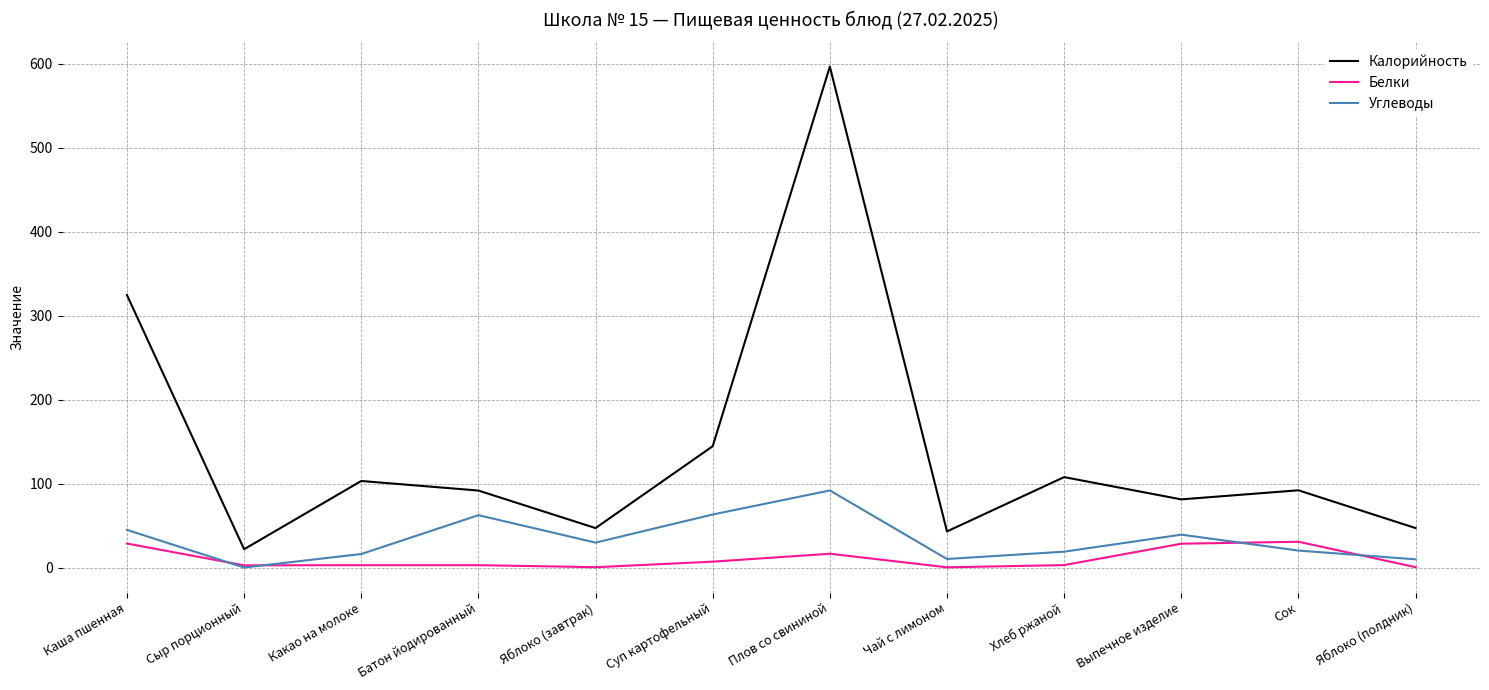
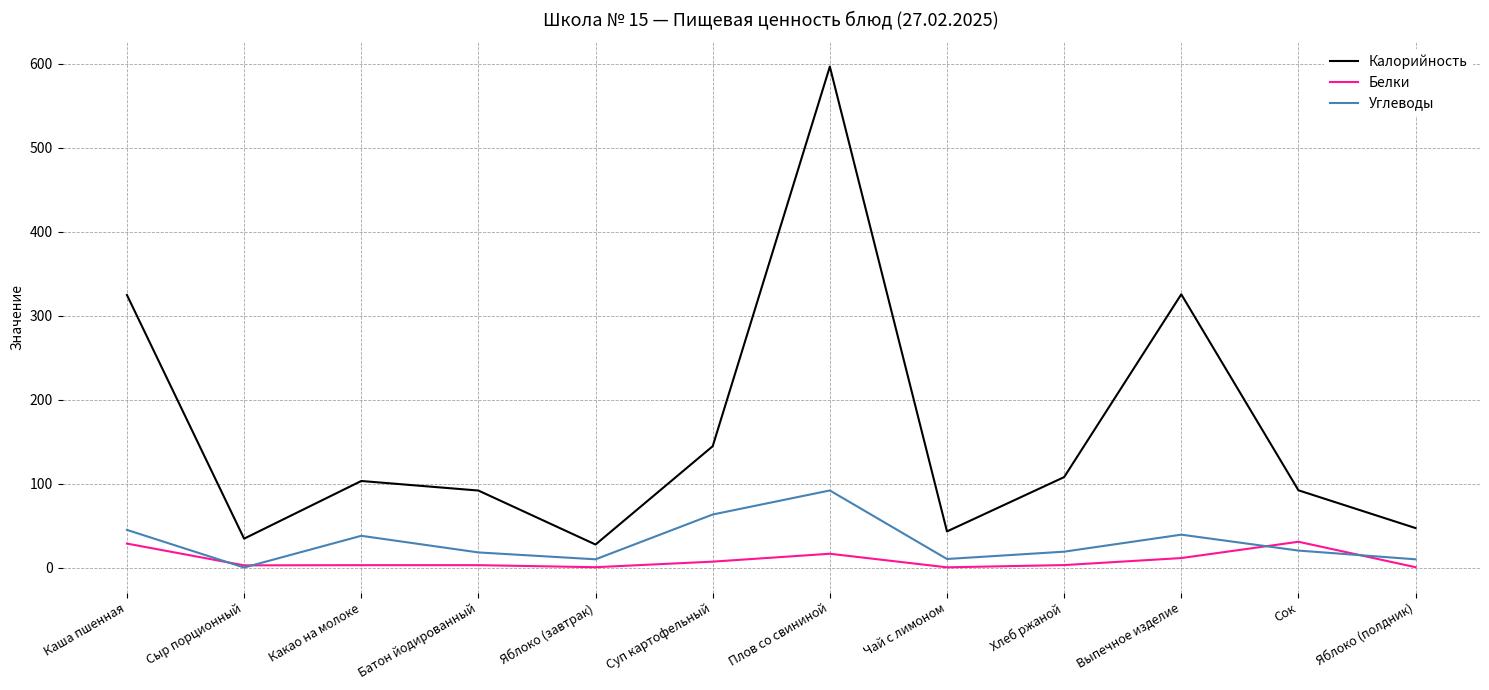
  {
    "Калорийность": {
      "Каша пшенная": 320,
-     "Сыр порционный": 20,
+     "Сыр порционный": 30,
      "Какао на молоке": 100,
      "Батон йодированный": 90,
-     "Яблоко (завтрак)": 50,
+     "Яблоко (завтрак)": 30,
      "Суп картофельный": 140,
      "Плов со свининой": 600,
      "Чай с лимоном": 40,
      "Хлеб ржаной": 110,
-     "Выпечное изделие": 80,
+     "Выпечное изделие": 330,
      "Сок": 90,
      "Яблоко (полдник)": 50
    },
    "Белки": {
      "Каша пшенная": 30,
      "Какао на молоке": 0,
      "Батон йодированный": 0,
      "Яблоко (завтрак)": 0,
      "Суп картофельный": 10,
      "Плов со свининой": 20,
      "Чай с лимоном": 0,
      "Хлеб ржаной": 0,
-     "Выпечное изделие": 30,
+     "Выпечное изделие": 10,
      "Сок": 30,
      "Яблоко (полдник)": 0
    },
    "Углеводы": {
      "Каша пшенная": 40,
-     "Какао на молоке": 20,
-     "Батон йодированный": 60,
-     "Яблоко (завтрак)": 30,
+     "Какао на молоке": 40,
+     "Батон йодированный": 20,
+     "Яблоко (завтрак)": 10,
      "Суп картофельный": 60,
      "Плов со свининой": 90,
      "Чай с лимоном": 10,
      "Хлеб ржаной": 20,
      "Выпечное изделие": 40,
      "Сок": 20,
      "Яблоко (полдник)": 10
    }
  }
